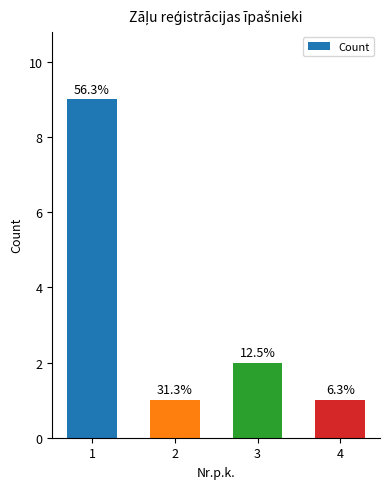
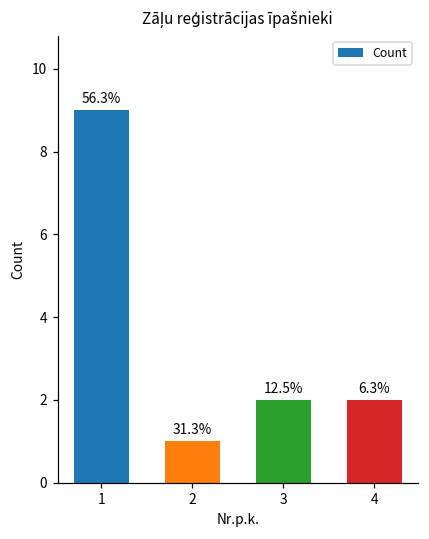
  {
-   "4": 1
+   "4": 2
  }
